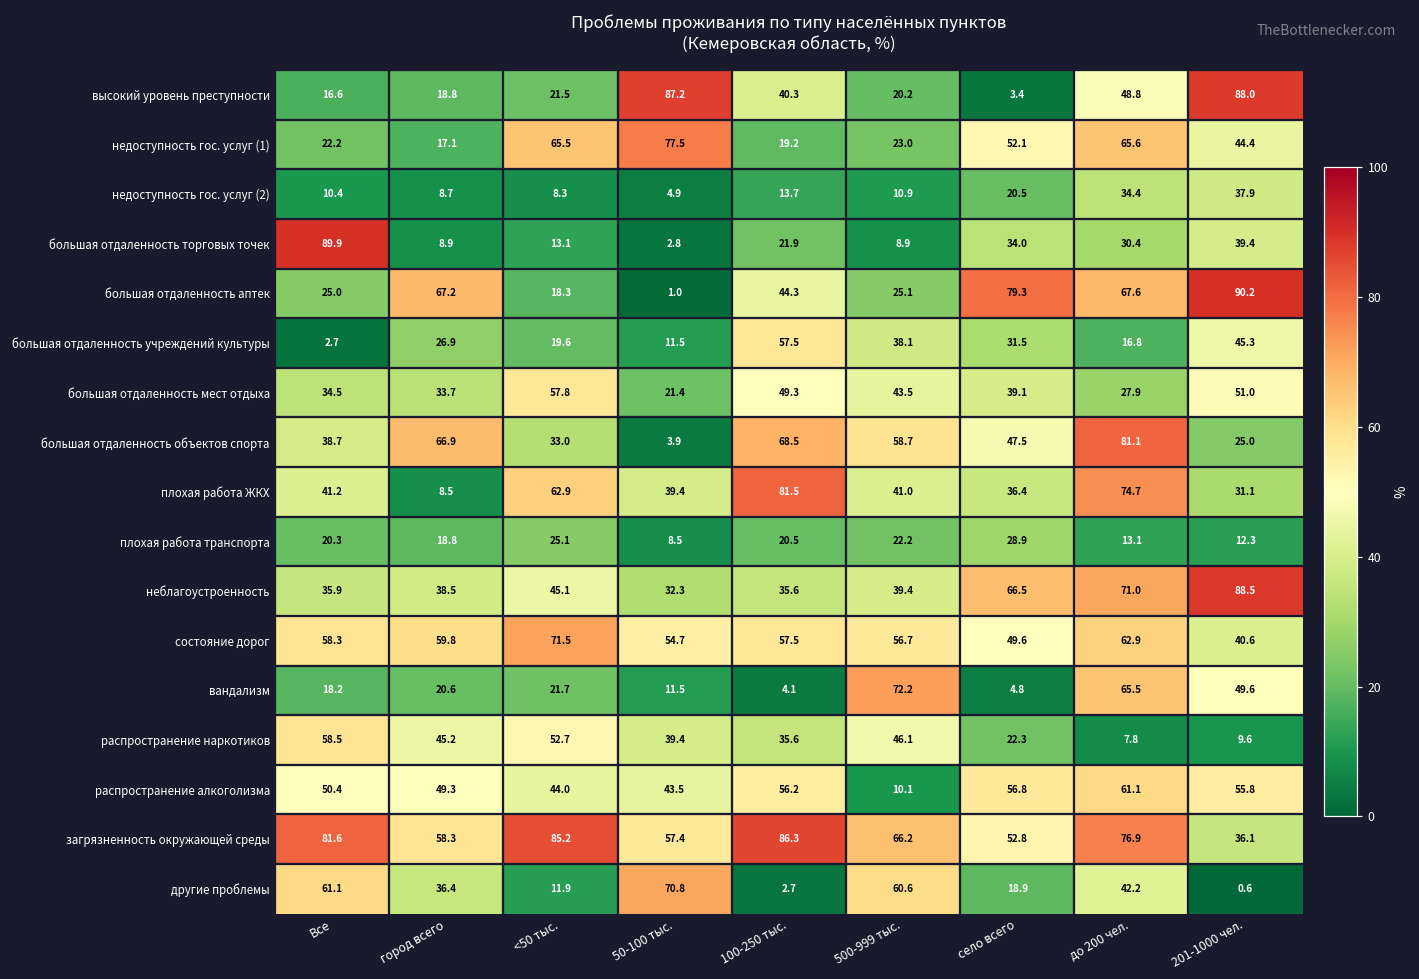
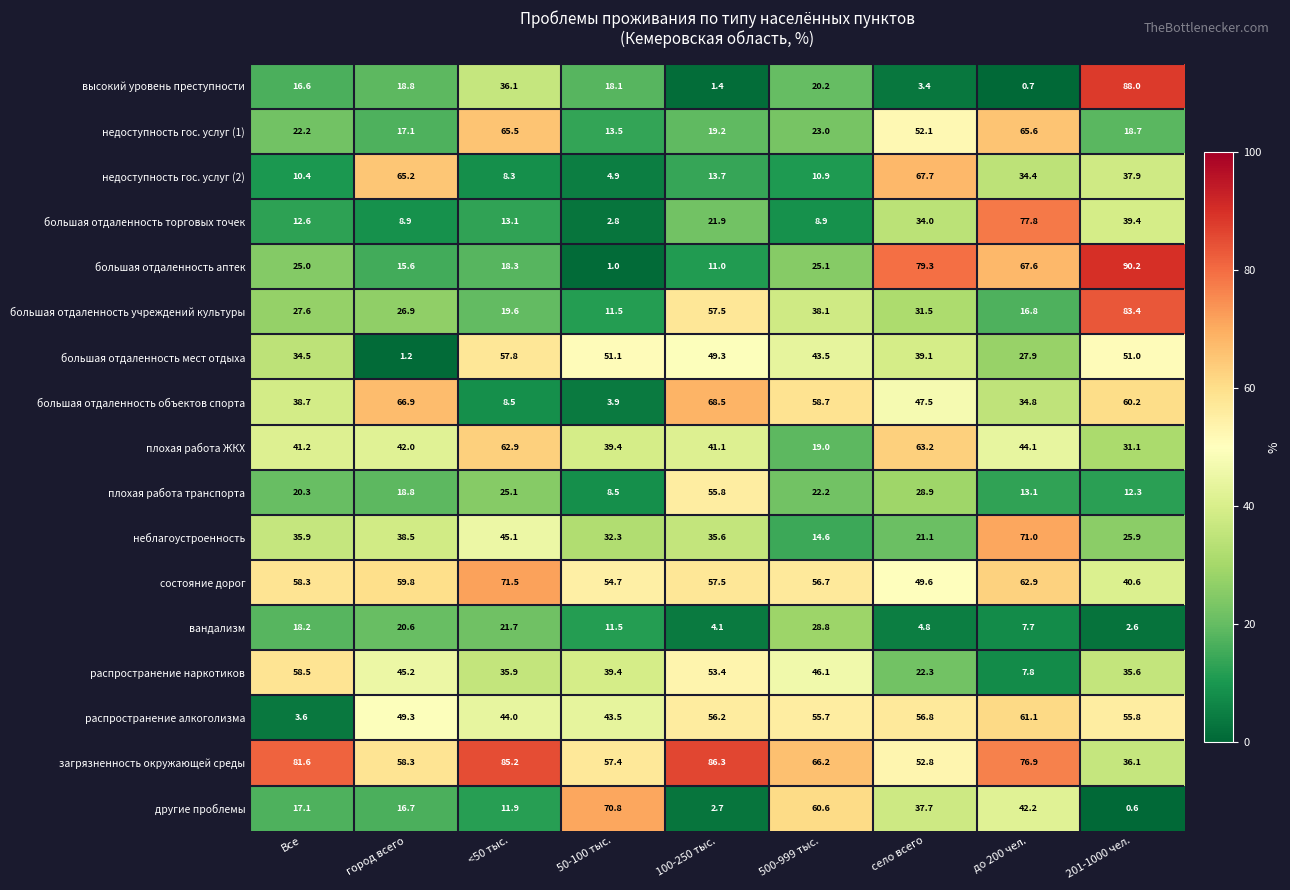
  {
    "высокий уровень преступности": {
      "Все": 16.6,
      "город всего": 18.8,
-     "<50 тыс.": 21.5,
-     "50-100 тыс.": 87.2,
-     "100-250 тыс.": 40.3,
+     "<50 тыс.": 36.1,
+     "50-100 тыс.": 18.1,
+     "100-250 тыс.": 1.4,
      "500-999 тыс.": 20.2,
      "село всего": 3.4,
-     "до 200 чел.": 48.8,
+     "до 200 чел.": 0.7,
      "201-1000 чел.": 88.0
    },
    "недоступность гос. услуг (1)": {
      "Все": 22.2,
      "город всего": 17.1,
      "<50 тыс.": 65.5,
-     "50-100 тыс.": 77.5,
+     "50-100 тыс.": 13.5,
      "100-250 тыс.": 19.2,
      "500-999 тыс.": 23.0,
      "село всего": 52.1,
      "до 200 чел.": 65.6,
-     "201-1000 чел.": 44.4
+     "201-1000 чел.": 18.7
    },
    "недоступность гос. услуг (2)": {
      "Все": 10.4,
-     "город всего": 8.7,
+     "город всего": 65.2,
      "<50 тыс.": 8.3,
      "50-100 тыс.": 4.9,
      "100-250 тыс.": 13.7,
      "500-999 тыс.": 10.9,
-     "село всего": 20.5,
+     "село всего": 67.7,
      "до 200 чел.": 34.4,
      "201-1000 чел.": 37.9
    },
    "большая отдаленность торговых точек": {
-     "Все": 89.9,
+     "Все": 12.6,
      "город всего": 8.9,
      "<50 тыс.": 13.1,
      "50-100 тыс.": 2.8,
      "100-250 тыс.": 21.9,
      "500-999 тыс.": 8.9,
      "село всего": 34.0,
-     "до 200 чел.": 30.4,
+     "до 200 чел.": 77.8,
      "201-1000 чел.": 39.4
    },
    "большая отдаленность аптек": {
      "Все": 25.0,
-     "город всего": 67.2,
+     "город всего": 15.6,
      "<50 тыс.": 18.3,
      "50-100 тыс.": 1.0,
-     "100-250 тыс.": 44.3,
+     "100-250 тыс.": 11.0,
      "500-999 тыс.": 25.1,
      "село всего": 79.3,
      "до 200 чел.": 67.6,
      "201-1000 чел.": 90.2
    },
    "большая отдаленность учреждений культуры": {
-     "Все": 2.7,
+     "Все": 27.6,
      "город всего": 26.9,
      "<50 тыс.": 19.6,
      "50-100 тыс.": 11.5,
      "100-250 тыс.": 57.5,
      "500-999 тыс.": 38.1,
      "село всего": 31.5,
      "до 200 чел.": 16.8,
-     "201-1000 чел.": 45.3
+     "201-1000 чел.": 83.4
    },
    "большая отдаленность мест отдыха": {
      "Все": 34.5,
-     "город всего": 33.7,
+     "город всего": 1.2,
      "<50 тыс.": 57.8,
-     "50-100 тыс.": 21.4,
+     "50-100 тыс.": 51.1,
      "100-250 тыс.": 49.3,
      "500-999 тыс.": 43.5,
      "село всего": 39.1,
      "до 200 чел.": 27.9,
      "201-1000 чел.": 51.0
    },
    "большая отдаленность объектов спорта": {
      "Все": 38.7,
      "город всего": 66.9,
-     "<50 тыс.": 33.0,
+     "<50 тыс.": 8.5,
      "50-100 тыс.": 3.9,
      "100-250 тыс.": 68.5,
      "500-999 тыс.": 58.7,
      "село всего": 47.5,
-     "до 200 чел.": 81.1,
-     "201-1000 чел.": 25.0
+     "до 200 чел.": 34.8,
+     "201-1000 чел.": 60.2
    },
    "плохая работа ЖКХ": {
      "Все": 41.2,
-     "город всего": 8.5,
+     "город всего": 42.0,
      "<50 тыс.": 62.9,
      "50-100 тыс.": 39.4,
-     "100-250 тыс.": 81.5,
-     "500-999 тыс.": 41.0,
-     "село всего": 36.4,
-     "до 200 чел.": 74.7,
+     "100-250 тыс.": 41.1,
+     "500-999 тыс.": 19.0,
+     "село всего": 63.2,
+     "до 200 чел.": 44.1,
      "201-1000 чел.": 31.1
    },
    "плохая работа транспорта": {
      "Все": 20.3,
      "город всего": 18.8,
      "<50 тыс.": 25.1,
      "50-100 тыс.": 8.5,
-     "100-250 тыс.": 20.5,
+     "100-250 тыс.": 55.8,
      "500-999 тыс.": 22.2,
      "село всего": 28.9,
      "до 200 чел.": 13.1,
      "201-1000 чел.": 12.3
    },
    "неблагоустроенность": {
      "Все": 35.9,
      "город всего": 38.5,
      "<50 тыс.": 45.1,
      "50-100 тыс.": 32.3,
      "100-250 тыс.": 35.6,
-     "500-999 тыс.": 39.4,
-     "село всего": 66.5,
+     "500-999 тыс.": 14.6,
+     "село всего": 21.1,
      "до 200 чел.": 71.0,
-     "201-1000 чел.": 88.5
+     "201-1000 чел.": 25.9
    },
    "состояние дорог": {
      "Все": 58.3,
      "город всего": 59.8,
      "<50 тыс.": 71.5,
      "50-100 тыс.": 54.7,
      "100-250 тыс.": 57.5,
      "500-999 тыс.": 56.7,
      "село всего": 49.6,
      "до 200 чел.": 62.9,
      "201-1000 чел.": 40.6
    },
    "вандализм": {
      "Все": 18.2,
      "город всего": 20.6,
      "<50 тыс.": 21.7,
      "50-100 тыс.": 11.5,
      "100-250 тыс.": 4.1,
-     "500-999 тыс.": 72.2,
+     "500-999 тыс.": 28.8,
      "село всего": 4.8,
-     "до 200 чел.": 65.5,
-     "201-1000 чел.": 49.6
+     "до 200 чел.": 7.7,
+     "201-1000 чел.": 2.6
    },
    "распространение наркотиков": {
      "Все": 58.5,
      "город всего": 45.2,
-     "<50 тыс.": 52.7,
+     "<50 тыс.": 35.9,
      "50-100 тыс.": 39.4,
-     "100-250 тыс.": 35.6,
+     "100-250 тыс.": 53.4,
      "500-999 тыс.": 46.1,
      "село всего": 22.3,
      "до 200 чел.": 7.8,
-     "201-1000 чел.": 9.6
+     "201-1000 чел.": 35.6
    },
    "распространение алкоголизма": {
-     "Все": 50.4,
+     "Все": 3.6,
      "город всего": 49.3,
      "<50 тыс.": 44.0,
      "50-100 тыс.": 43.5,
      "100-250 тыс.": 56.2,
-     "500-999 тыс.": 10.1,
+     "500-999 тыс.": 55.7,
      "село всего": 56.8,
      "до 200 чел.": 61.1,
      "201-1000 чел.": 55.8
    },
    "загрязненность окружающей среды": {
      "Все": 81.6,
      "город всего": 58.3,
      "<50 тыс.": 85.2,
      "50-100 тыс.": 57.4,
      "100-250 тыс.": 86.3,
      "500-999 тыс.": 66.2,
      "село всего": 52.8,
      "до 200 чел.": 76.9,
      "201-1000 чел.": 36.1
    },
    "другие проблемы": {
-     "Все": 61.1,
-     "город всего": 36.4,
+     "Все": 17.1,
+     "город всего": 16.7,
      "<50 тыс.": 11.9,
      "50-100 тыс.": 70.8,
      "100-250 тыс.": 2.7,
      "500-999 тыс.": 60.6,
-     "село всего": 18.9,
+     "село всего": 37.7,
      "до 200 чел.": 42.2,
      "201-1000 чел.": 0.6
    }
  }
